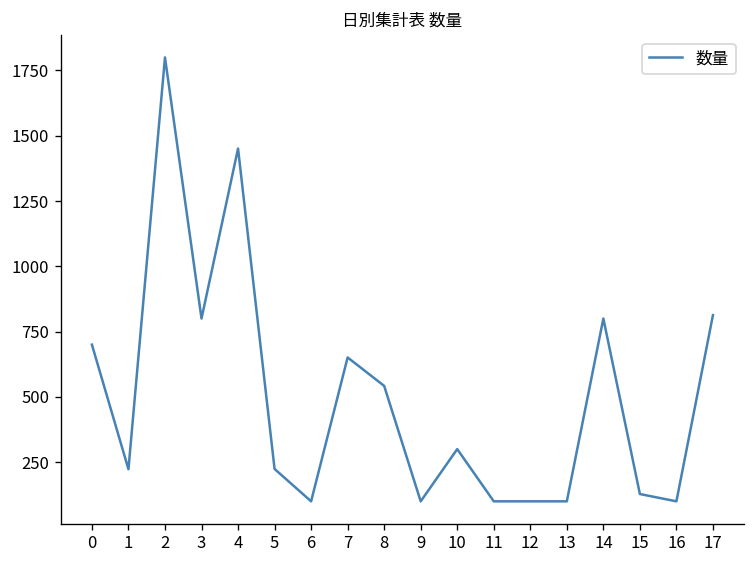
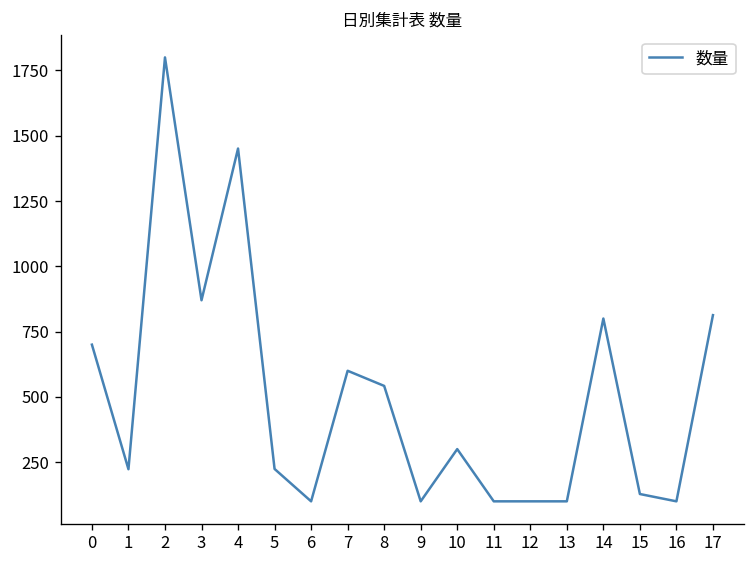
  {
    "0": 700,
    "1": 220,
    "2": 1800,
-   "3": 800,
+   "3": 870,
    "4": 1450,
    "5": 220,
    "6": 100,
-   "7": 650,
+   "7": 600,
    "8": 540,
    "9": 100,
    "10": 300,
    "11": 100,
    "12": 100,
    "13": 100,
    "14": 800,
    "15": 130,
    "16": 100,
    "17": 810
  }
